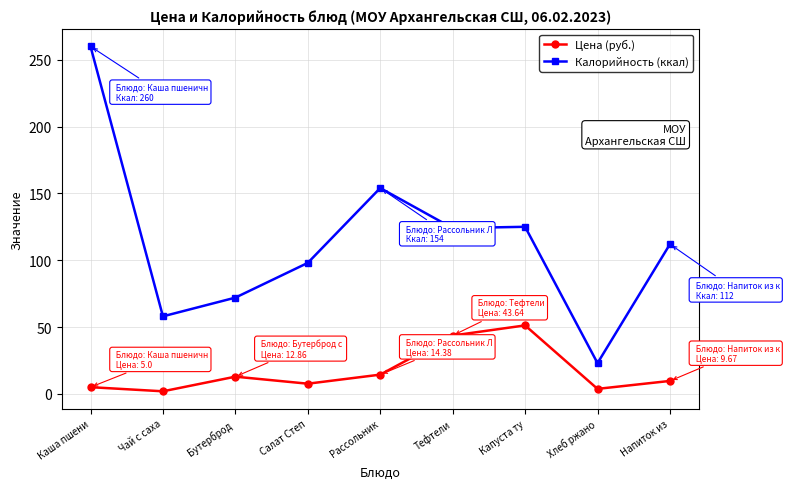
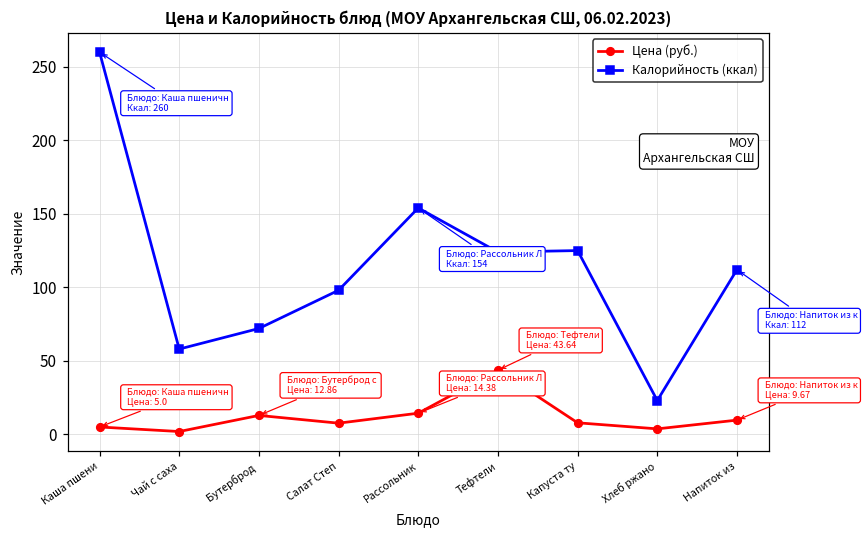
  {
    "Цена (руб.)": {
      "Чай с саха": 2,
      "Салат Степ": 8,
      "Рассольник": 14,
-     "Капуста ту": 51,
+     "Капуста ту": 8,
      "Хлеб ржано": 4
    },
    "Калорийность (ккал)": {
      "Чай с саха": 58,
      "Бутерброд": 72,
      "Салат Степ": 98,
      "Рассольник": 154,
      "Капуста ту": 125,
      "Хлеб ржано": 23
    }
  }
